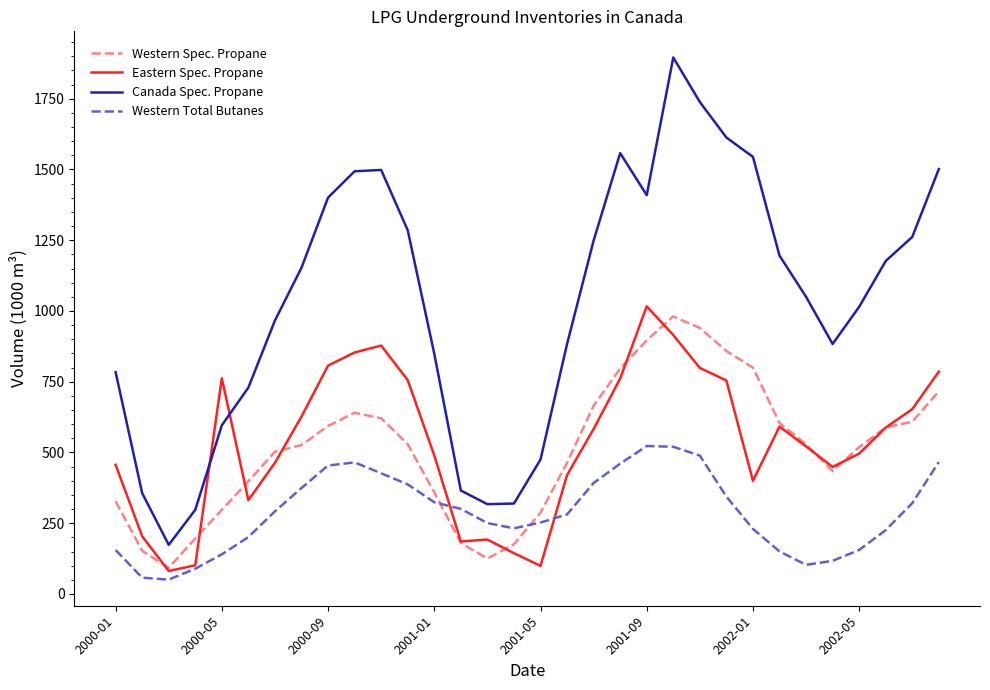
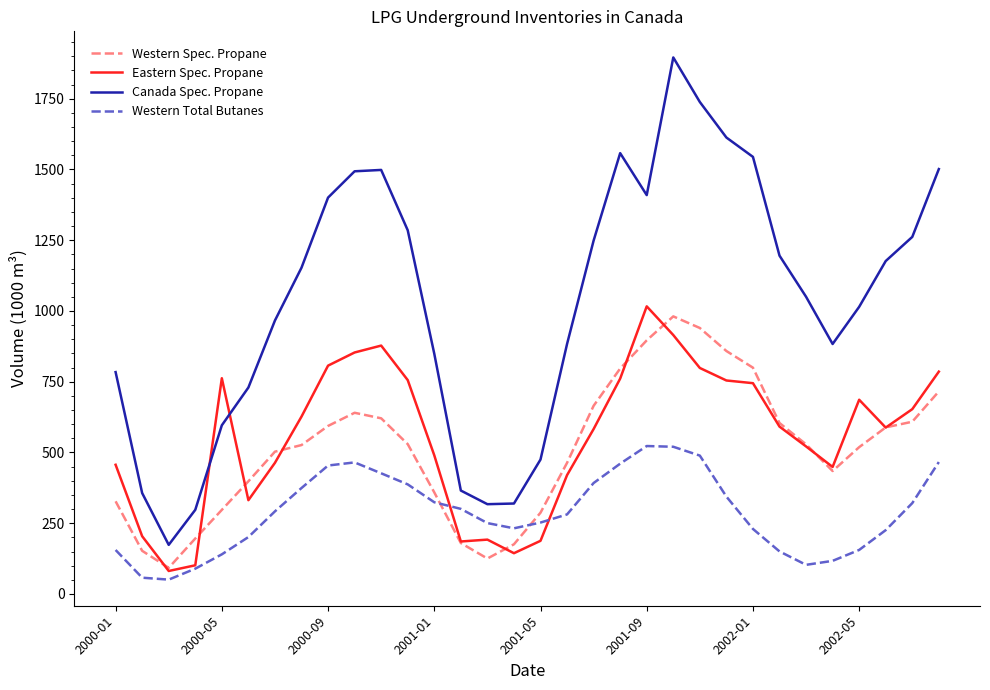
  {
    "Western Spec. Propane": {
      "2000-01": 330,
      "2000-05": 300,
      "2000-09": 590,
      "2001-01": 360,
      "2001-05": 290,
      "2001-09": 900,
      "2002-01": 800,
      "2002-05": 520
    },
    "Eastern Spec. Propane": {
      "2000-01": 460,
      "2000-05": 760,
      "2000-09": 810,
      "2001-01": 490,
-     "2001-05": 100,
+     "2001-05": 190,
      "2001-09": 1020,
-     "2002-01": 400,
-     "2002-05": 500
+     "2002-01": 740,
+     "2002-05": 690
    },
    "Canada Spec. Propane": {
      "2000-01": 780,
      "2000-05": 600,
      "2000-09": 1400,
      "2001-01": 850,
      "2001-05": 480,
      "2001-09": 1410,
      "2002-01": 1540,
      "2002-05": 1010
    },
    "Western Total Butanes": {
      "2000-01": 160,
      "2000-05": 140,
      "2000-09": 450,
      "2001-01": 320,
      "2001-05": 250,
      "2001-09": 520,
      "2002-01": 230,
      "2002-05": 160
    }
  }
